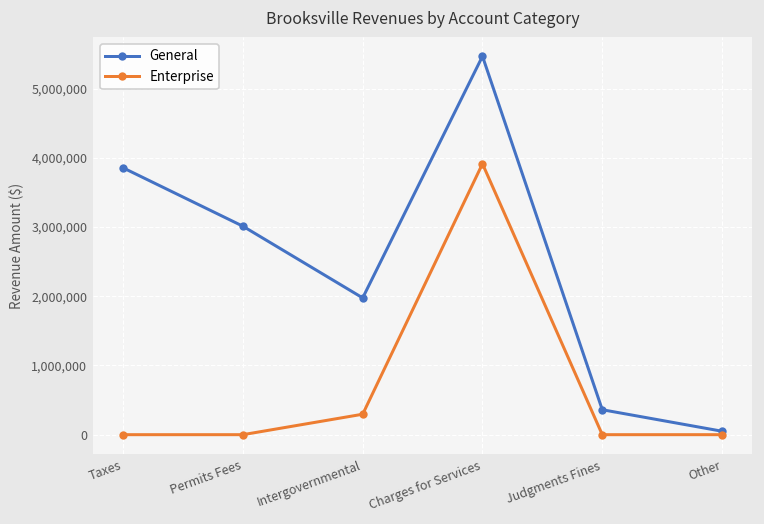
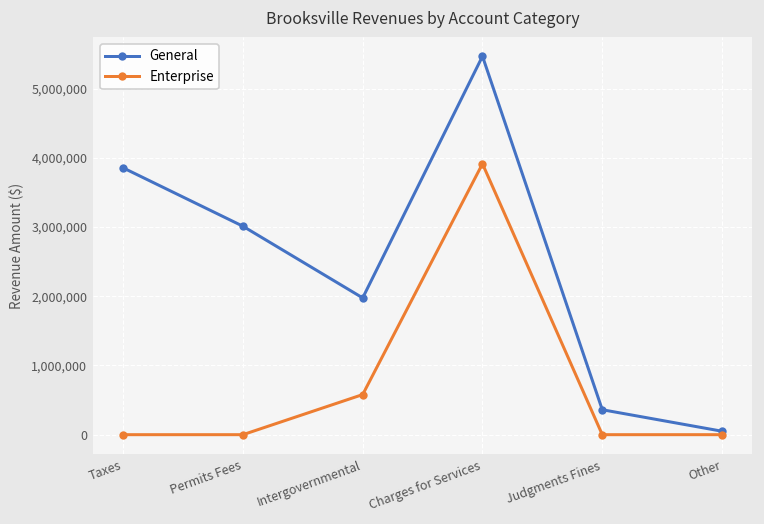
  {
    "General": {
      "Taxes": "3,900,000",
      "Permits Fees": "3,000,000",
      "Intergovernmental": "2,000,000",
      "Charges for Services": "5,500,000",
      "Judgments Fines": "400,000",
      "Other": "0"
    },
    "Enterprise": {
      "Taxes": "0",
      "Permits Fees": "0",
-     "Intergovernmental": "300,000",
+     "Intergovernmental": "600,000",
      "Charges for Services": "3,900,000",
      "Judgments Fines": "0",
      "Other": "0"
    }
  }
